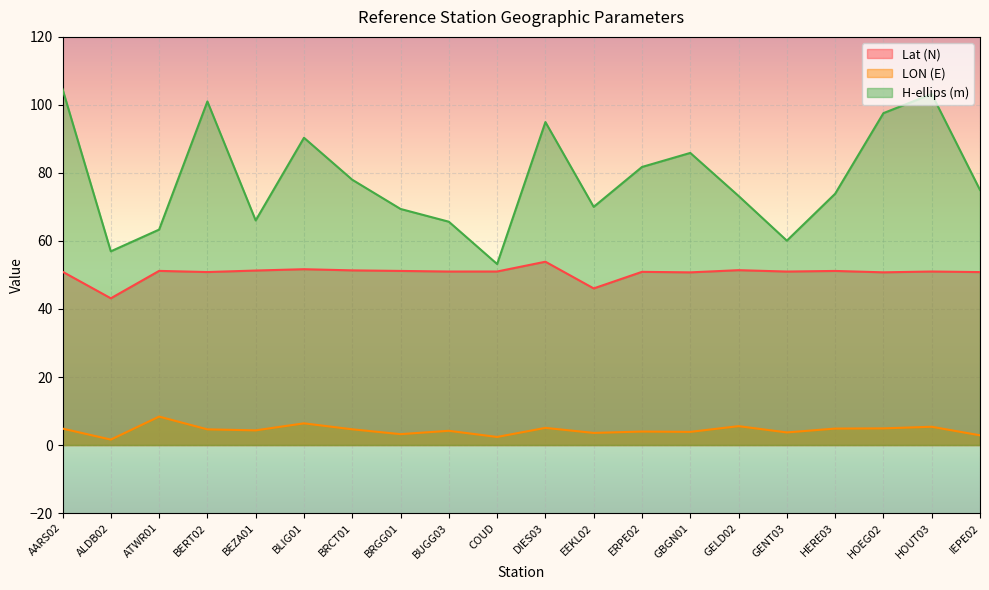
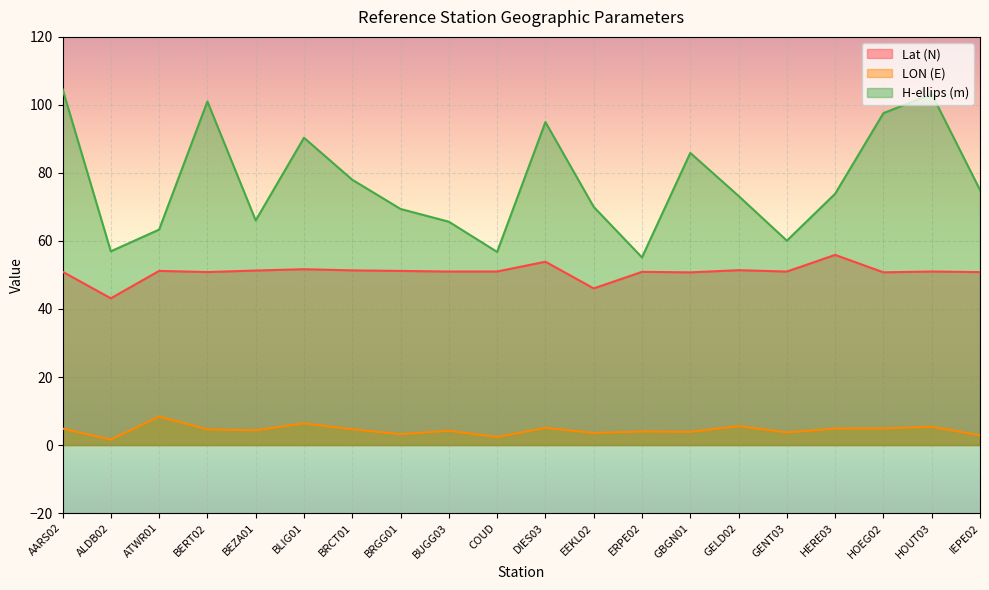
  {
    "Lat (N)": {
      "AARS02": 51,
      "ALDB02": 43,
      "ATWR01": 51,
      "BERT02": 51,
      "BEZA01": 51,
      "BLIG01": 52,
      "BRCT01": 51,
      "BRGG01": 51,
      "BUGG03": 51,
      "COUD": 51,
      "DIES03": 54,
      "EEKL02": 46,
      "ERPE02": 51,
      "GBGN01": 51,
      "GELD02": 51,
      "GENT03": 51,
-     "HERE03": 51,
+     "HERE03": 56,
      "HOEG02": 51,
      "HOUT03": 51,
      "IEPE02": 51
    },
    "LON (E)": {
      "AARS02": 5,
      "ALDB02": 2,
      "ATWR01": 8,
      "BERT02": 5,
      "BEZA01": 4,
      "BLIG01": 6,
      "BRCT01": 5,
      "BRGG01": 3,
      "BUGG03": 4,
      "COUD": 2,
      "DIES03": 5,
      "EEKL02": 4,
      "ERPE02": 4,
      "GBGN01": 4,
      "GELD02": 6,
      "GENT03": 4,
      "HERE03": 5,
      "HOEG02": 5,
      "HOUT03": 5,
      "IEPE02": 3
    },
    "H-ellips (m)": {
      "AARS02": 105,
      "ALDB02": 57,
      "ATWR01": 63,
      "BERT02": 101,
      "BEZA01": 66,
      "BLIG01": 90,
      "BRCT01": 78,
      "BRGG01": 69,
      "BUGG03": 66,
-     "COUD": 53,
+     "COUD": 57,
      "DIES03": 95,
      "EEKL02": 70,
-     "ERPE02": 82,
+     "ERPE02": 55,
      "GBGN01": 86,
      "GELD02": 73,
      "GENT03": 60,
      "HERE03": 74,
      "HOEG02": 98,
      "IEPE02": 75
    }
  }
